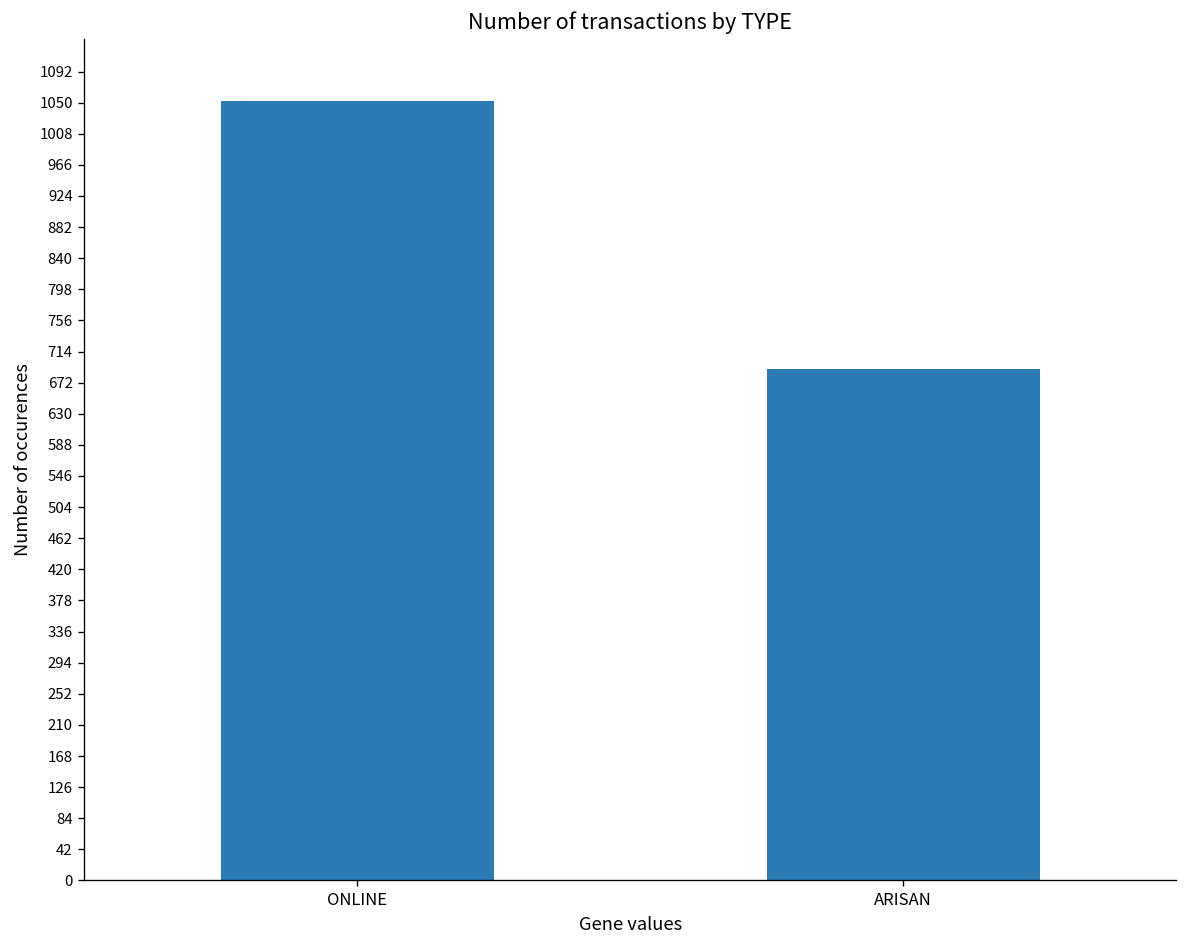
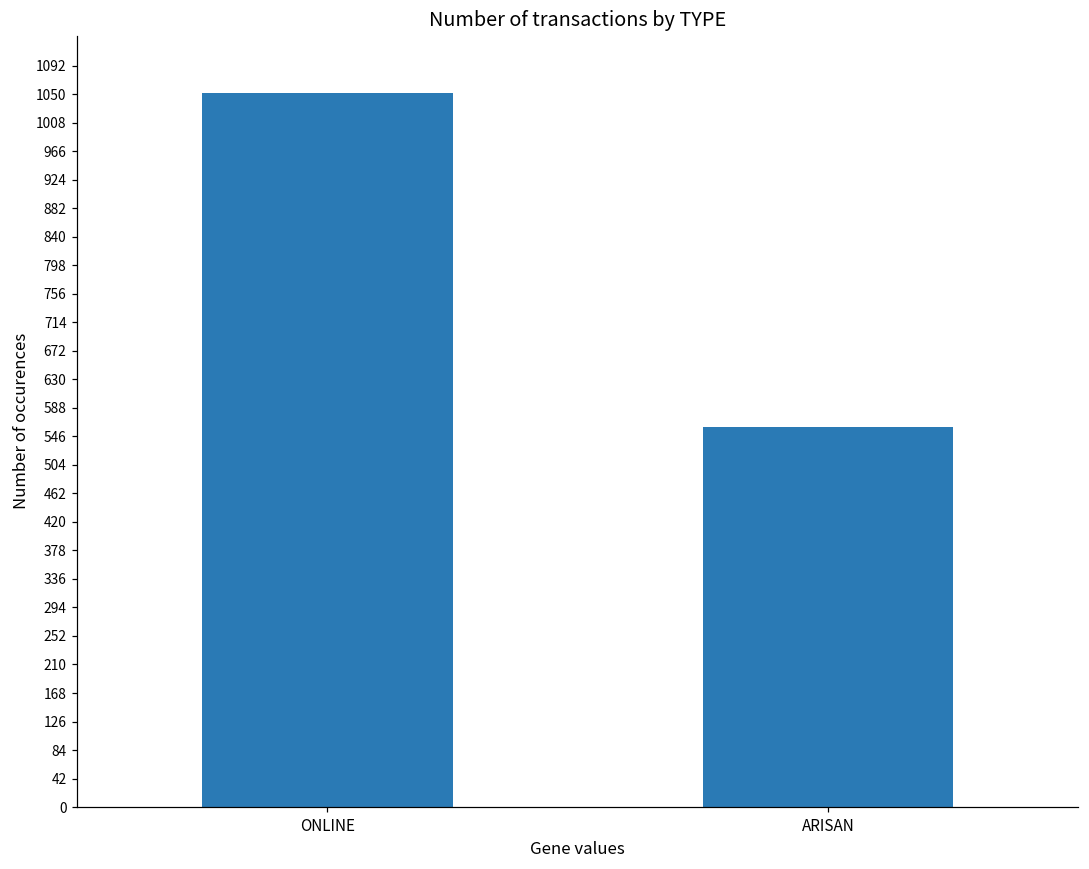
  {
    "ONLINE": 1050,
-   "ARISAN": 690
+   "ARISAN": 560
  }
